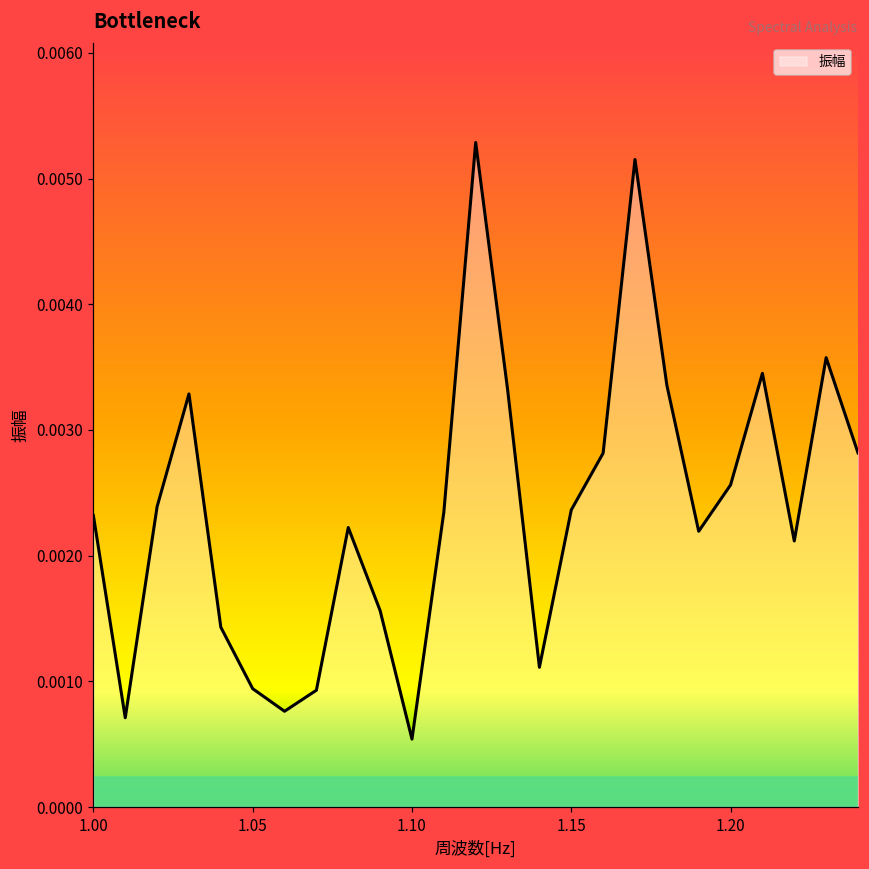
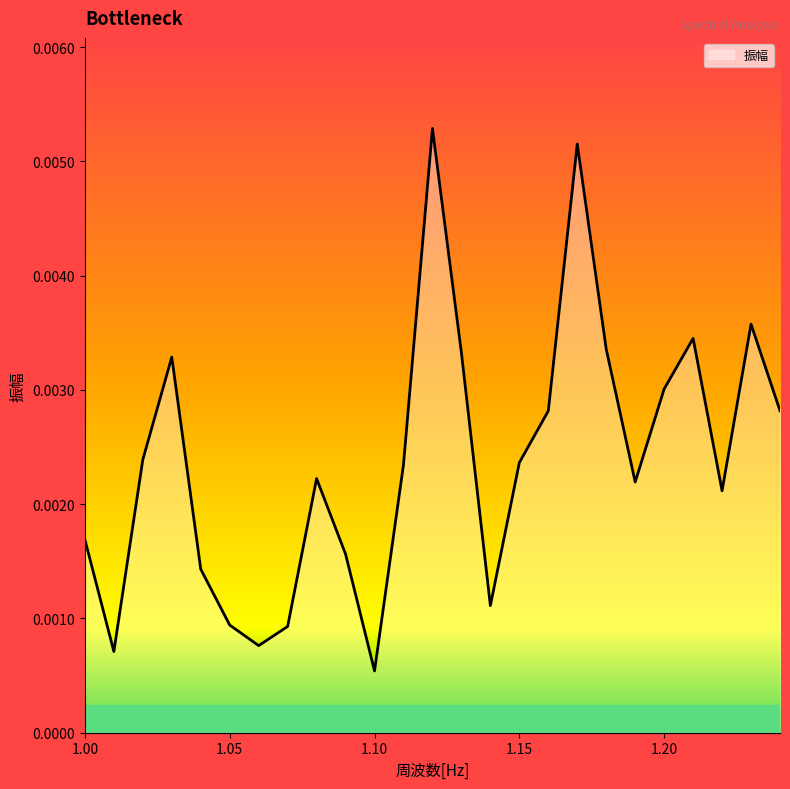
  {
-   "1.00": 0.00232,
+   "1.00": 0.00169,
    "1.05": 0.00094,
    "1.10": 0.00054,
    "1.15": 0.00236,
-   "1.20": 0.00256
+   "1.20": 0.00301
  }
